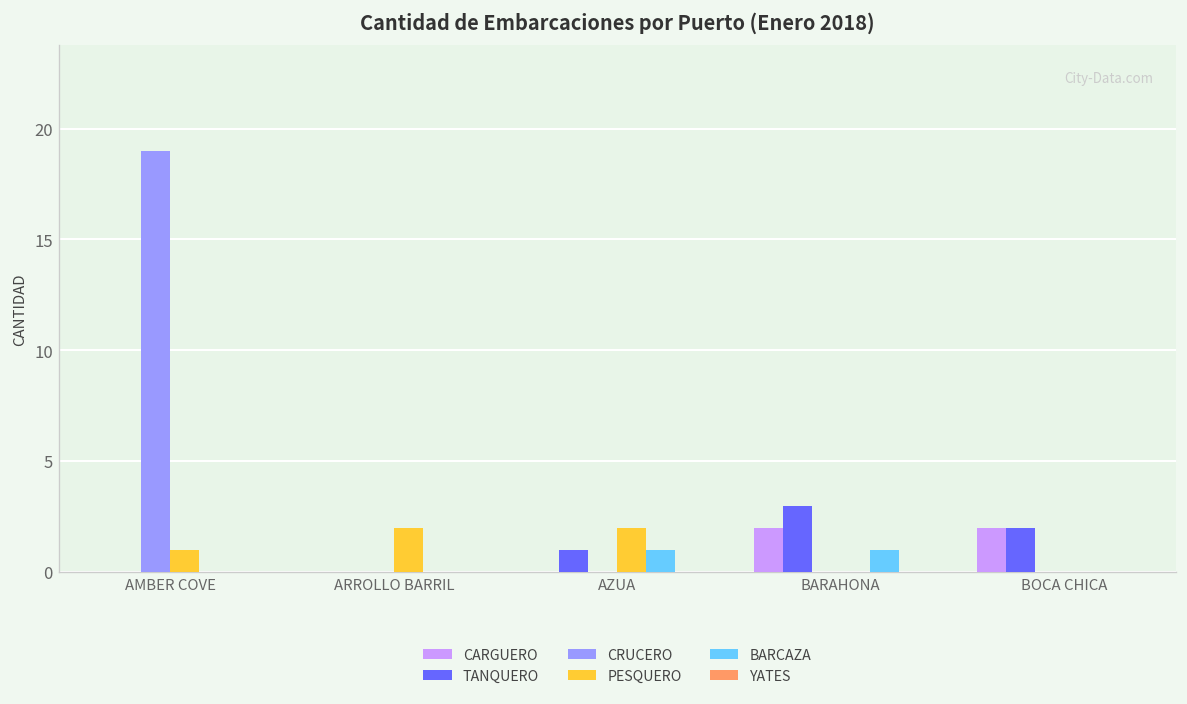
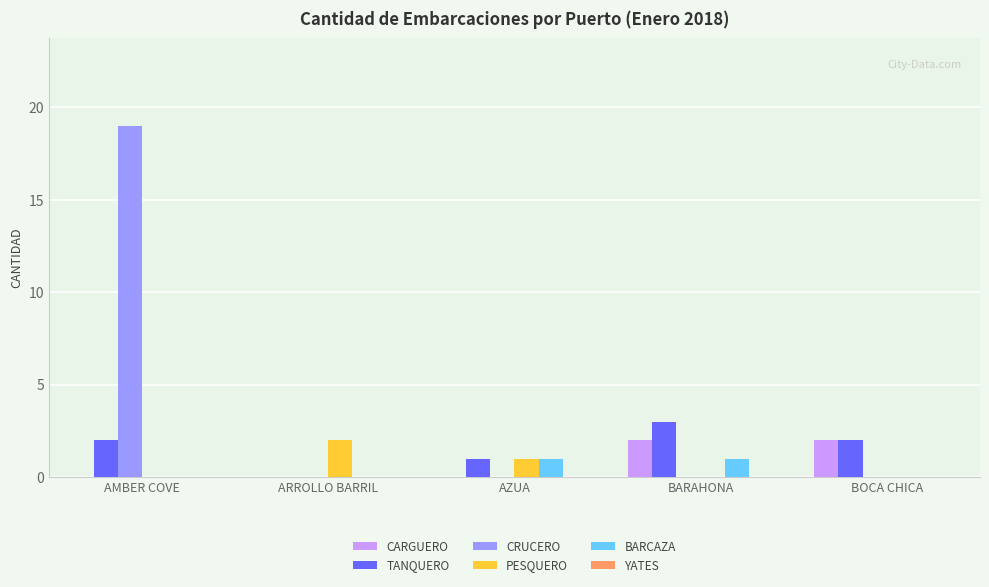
  {
    "TANQUERO": {
-     "AMBER COVE": 0,
+     "AMBER COVE": 2,
      "ARROLLO BARRIL": 0,
      "AZUA": 1,
      "BARAHONA": 3,
      "BOCA CHICA": 2
    },
    "PESQUERO": {
-     "AMBER COVE": 1,
+     "AMBER COVE": 0,
      "ARROLLO BARRIL": 2,
-     "AZUA": 2,
+     "AZUA": 1,
      "BARAHONA": 0,
      "BOCA CHICA": 0
    },
    "BARCAZA": {
      "AMBER COVE": 0,
      "ARROLLO BARRIL": 0,
      "AZUA": 1,
      "BARAHONA": 1,
      "BOCA CHICA": 0
    },
    "YATES": {
      "AMBER COVE": 0,
      "ARROLLO BARRIL": 0,
      "AZUA": 0,
      "BARAHONA": 0,
      "BOCA CHICA": 0
    }
  }
